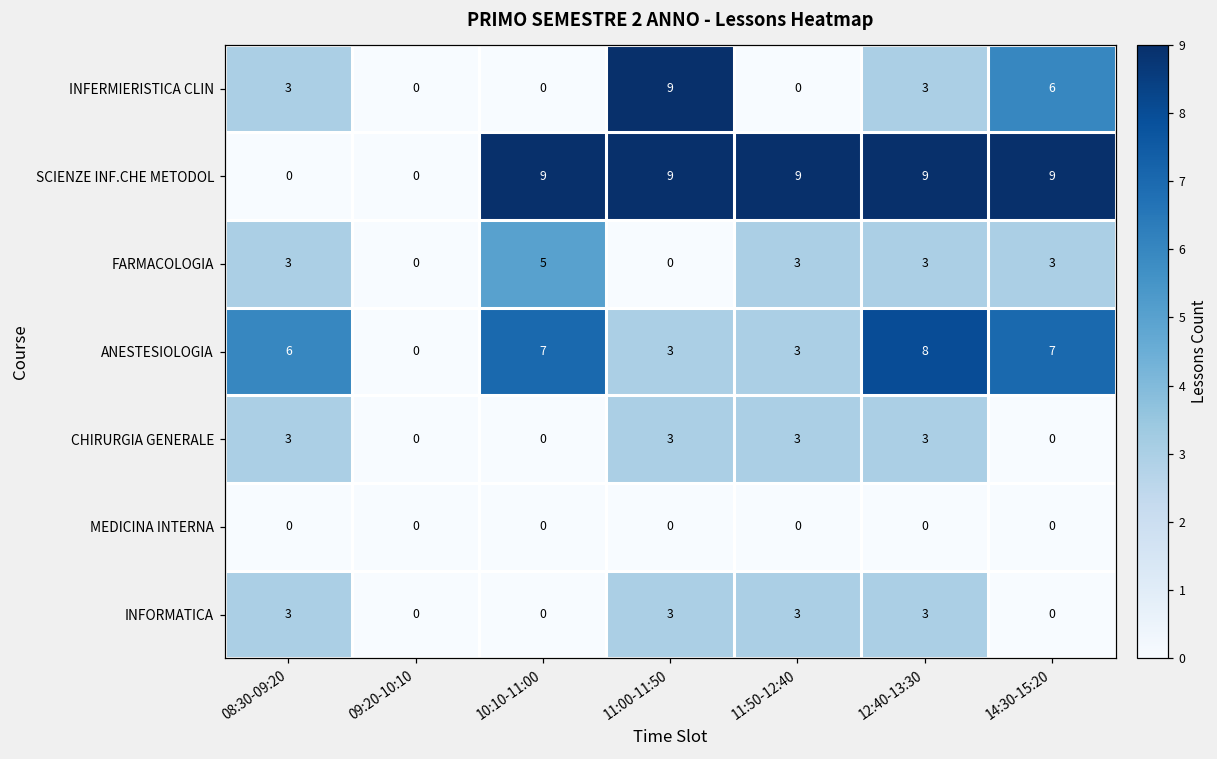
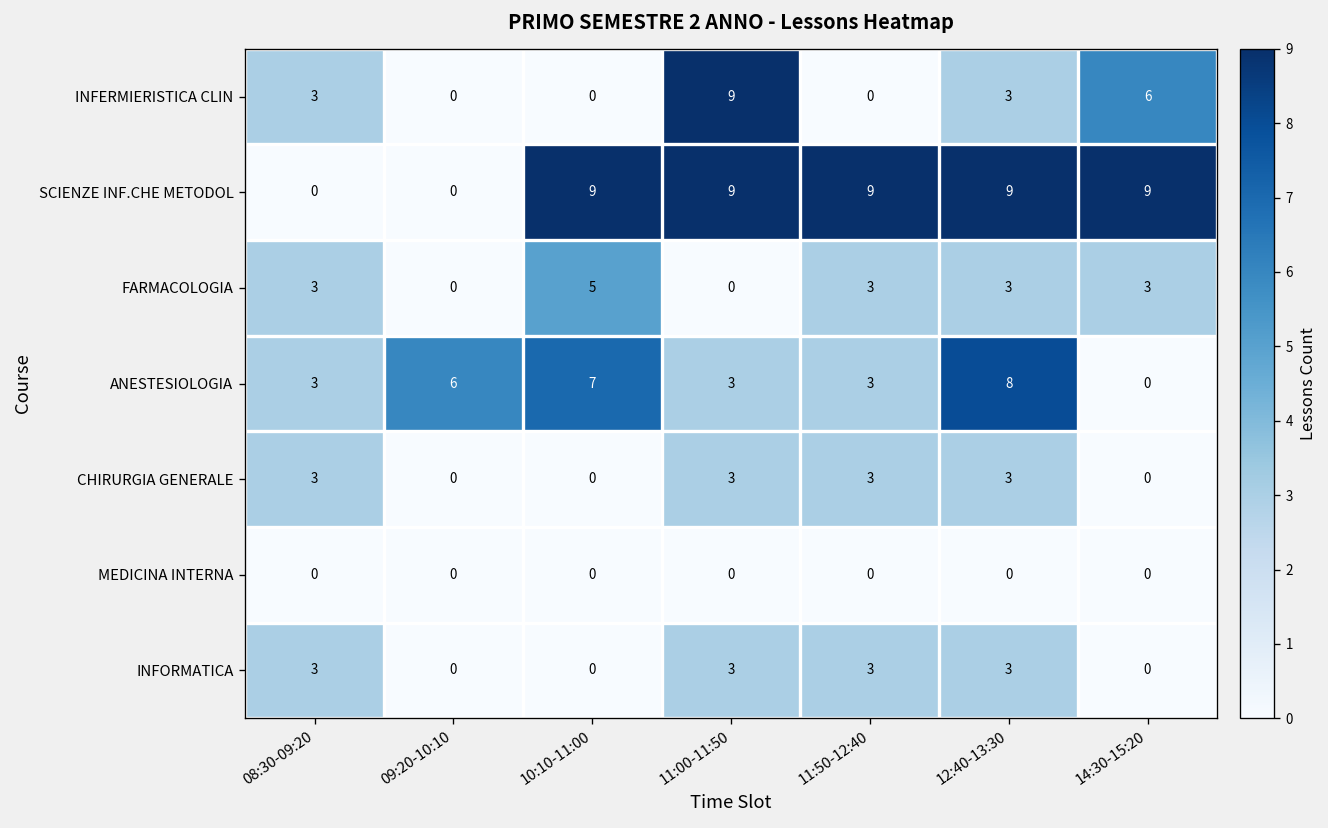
  {
    "INFERMIERISTICA CLIN": {
      "08:30-09:20": 3,
      "09:20-10:10": 0,
      "10:10-11:00": 0,
      "11:00-11:50": 9,
      "11:50-12:40": 0,
      "12:40-13:30": 3,
      "14:30-15:20": 6
    },
    "SCIENZE INF.CHE METODOL": {
      "08:30-09:20": 0,
      "09:20-10:10": 0,
      "10:10-11:00": 9,
      "11:00-11:50": 9,
      "11:50-12:40": 9,
      "12:40-13:30": 9,
      "14:30-15:20": 9
    },
    "FARMACOLOGIA": {
      "08:30-09:20": 3,
      "09:20-10:10": 0,
      "10:10-11:00": 5,
      "11:00-11:50": 0,
      "11:50-12:40": 3,
      "12:40-13:30": 3,
      "14:30-15:20": 3
    },
    "ANESTESIOLOGIA": {
-     "08:30-09:20": 6,
-     "09:20-10:10": 0,
+     "08:30-09:20": 3,
+     "09:20-10:10": 6,
      "10:10-11:00": 7,
      "11:00-11:50": 3,
      "11:50-12:40": 3,
      "12:40-13:30": 8,
-     "14:30-15:20": 7
+     "14:30-15:20": 0
    },
    "CHIRURGIA GENERALE": {
      "08:30-09:20": 3,
      "09:20-10:10": 0,
      "10:10-11:00": 0,
      "11:00-11:50": 3,
      "11:50-12:40": 3,
      "12:40-13:30": 3,
      "14:30-15:20": 0
    },
    "MEDICINA INTERNA": {
      "08:30-09:20": 0,
      "09:20-10:10": 0,
      "10:10-11:00": 0,
      "11:00-11:50": 0,
      "11:50-12:40": 0,
      "12:40-13:30": 0,
      "14:30-15:20": 0
    },
    "INFORMATICA": {
      "08:30-09:20": 3,
      "09:20-10:10": 0,
      "10:10-11:00": 0,
      "11:00-11:50": 3,
      "11:50-12:40": 3,
      "12:40-13:30": 3,
      "14:30-15:20": 0
    }
  }
